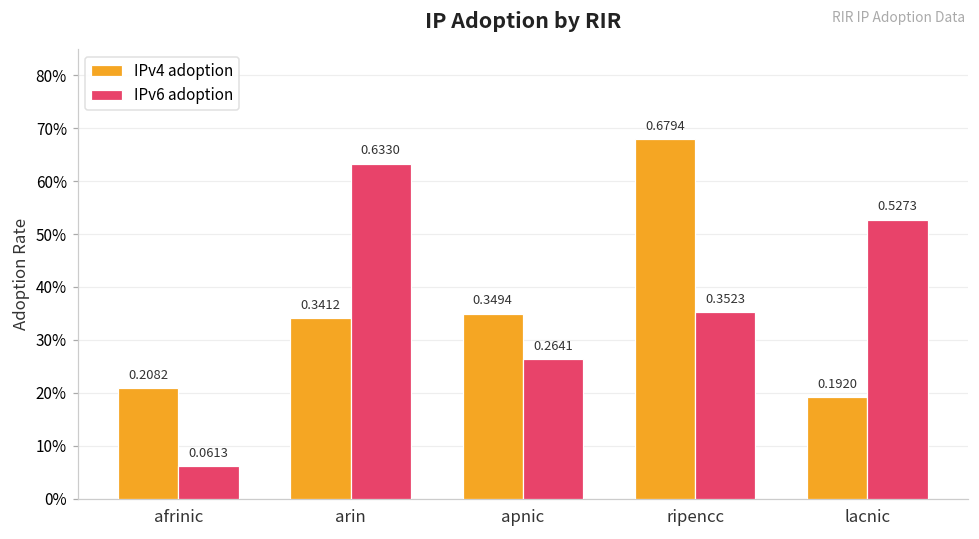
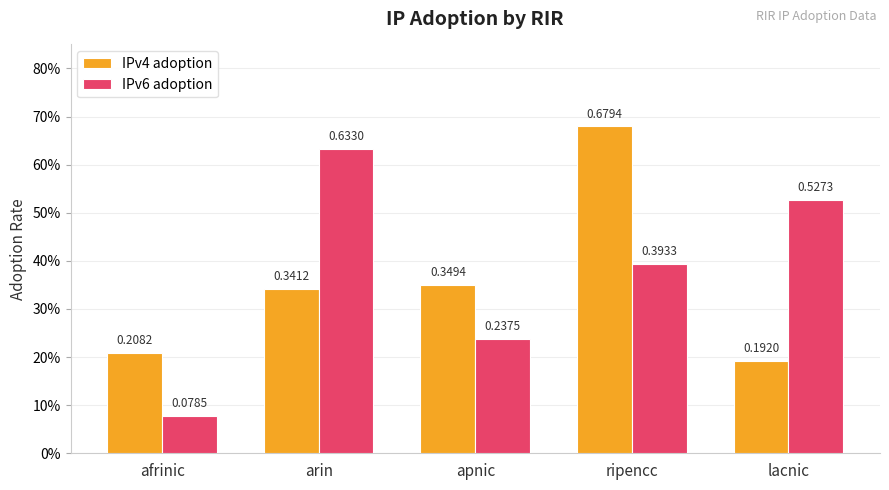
  {
    "IPv4 adoption": {
      "afrinic": 0.2082,
      "arin": 0.3412,
      "apnic": 0.3494,
      "ripencc": 0.6794,
      "lacnic": 0.1920
    },
    "IPv6 adoption": {
-     "afrinic": 0.0613,
+     "afrinic": 0.0785,
      "arin": 0.6330,
-     "apnic": 0.2641,
-     "ripencc": 0.3523,
+     "apnic": 0.2375,
+     "ripencc": 0.3933,
      "lacnic": 0.5273
    }
  }
